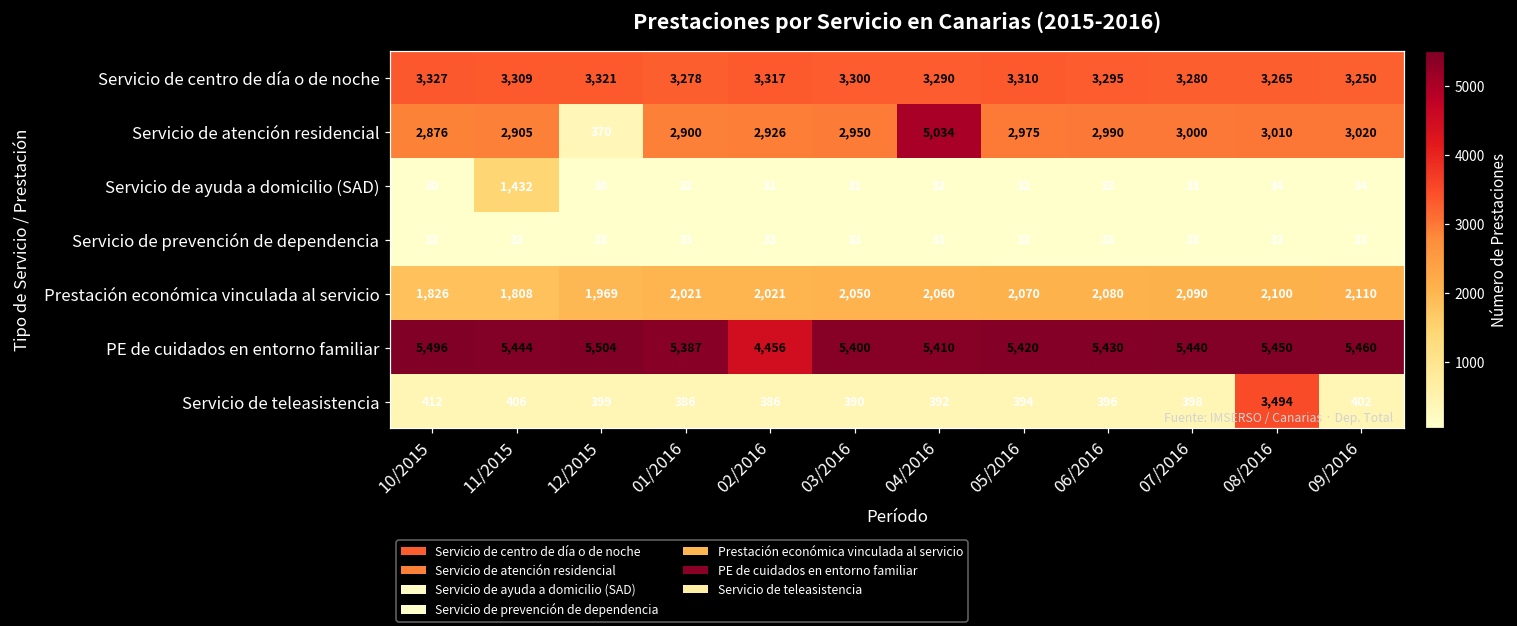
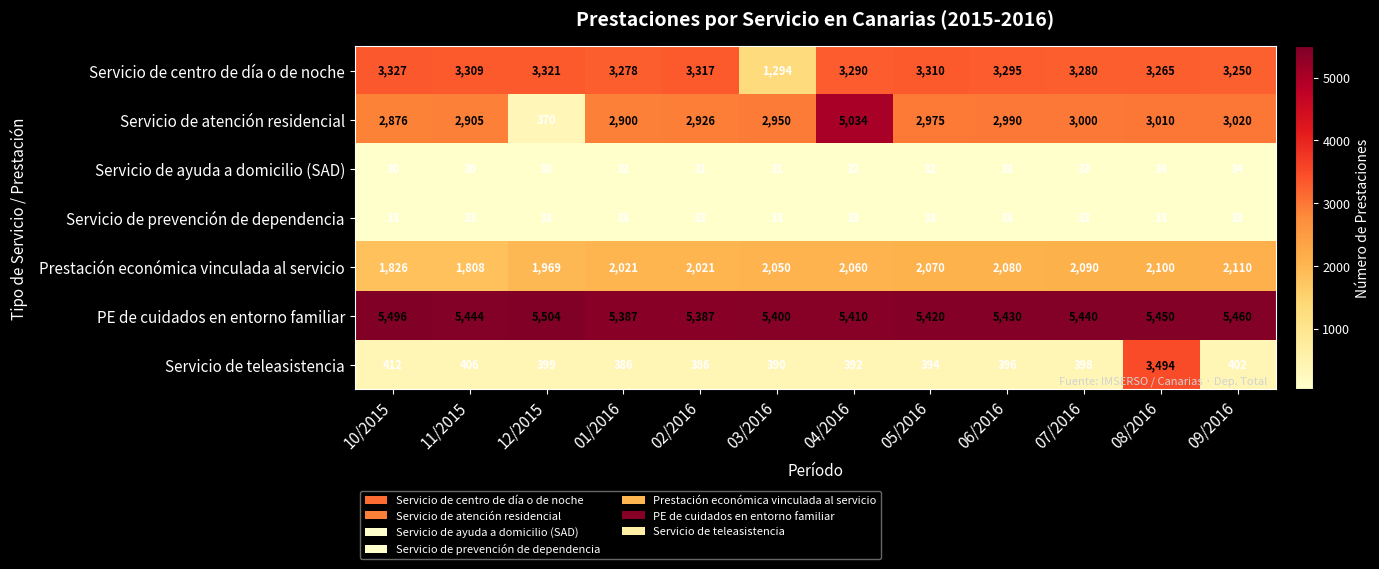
  {
    "Servicio de centro de día o de noche": {
      "10/2015": "3,327",
      "11/2015": "3,309",
      "12/2015": "3,321",
      "01/2016": "3,278",
      "02/2016": "3,317",
-     "03/2016": "3,300",
+     "03/2016": "1,294",
      "04/2016": "3,290",
      "05/2016": "3,310",
      "06/2016": "3,295",
      "07/2016": "3,280",
      "08/2016": "3,265",
      "09/2016": "3,250"
    },
    "Servicio de atención residencial": {
      "10/2015": "2,876",
      "11/2015": "2,905",
      "12/2015": "370",
      "01/2016": "2,900",
      "02/2016": "2,926",
      "03/2016": "2,950",
      "04/2016": "5,034",
      "05/2016": "2,975",
      "06/2016": "2,990",
      "07/2016": "3,000",
      "08/2016": "3,010",
      "09/2016": "3,020"
    },
    "Servicio de ayuda a domicilio (SAD)": {
      "10/2015": "30",
-     "11/2015": "1,432",
+     "11/2015": "30",
      "12/2015": "30",
      "01/2016": "32",
      "02/2016": "31",
      "03/2016": "31",
      "04/2016": "32",
      "05/2016": "32",
      "06/2016": "33",
      "07/2016": "33",
      "08/2016": "34",
      "09/2016": "34"
    },
    "Servicio de prevención de dependencia": {
      "10/2015": "33",
      "11/2015": "33",
      "12/2015": "33",
      "01/2016": "33",
      "02/2016": "33",
      "03/2016": "33",
      "04/2016": "33",
      "05/2016": "33",
      "06/2016": "33",
      "07/2016": "33",
      "08/2016": "33",
      "09/2016": "33"
    },
    "Prestación económica vinculada al servicio": {
      "10/2015": "1,826",
      "11/2015": "1,808",
      "12/2015": "1,969",
      "01/2016": "2,021",
      "02/2016": "2,021",
      "03/2016": "2,050",
      "04/2016": "2,060",
      "05/2016": "2,070",
      "06/2016": "2,080",
      "07/2016": "2,090",
      "08/2016": "2,100",
      "09/2016": "2,110"
    },
    "PE de cuidados en entorno familiar": {
      "10/2015": "5,496",
      "11/2015": "5,444",
      "12/2015": "5,504",
      "01/2016": "5,387",
-     "02/2016": "4,456",
+     "02/2016": "5,387",
      "03/2016": "5,400",
      "04/2016": "5,410",
      "05/2016": "5,420",
      "06/2016": "5,430",
      "07/2016": "5,440",
      "08/2016": "5,450",
      "09/2016": "5,460"
    },
    "Servicio de teleasistencia": {
      "10/2015": "412",
      "11/2015": "406",
      "12/2015": "399",
      "01/2016": "386",
      "02/2016": "386",
      "03/2016": "390",
      "04/2016": "392",
      "05/2016": "394",
      "06/2016": "396",
      "07/2016": "398",
      "08/2016": "3,494",
      "09/2016": "402"
    }
  }
